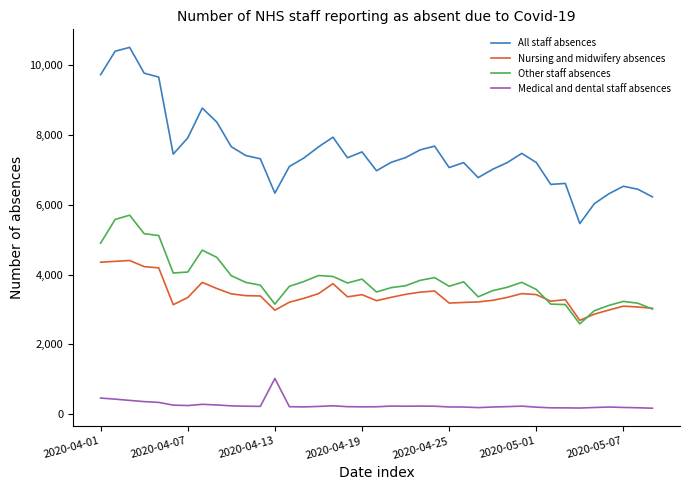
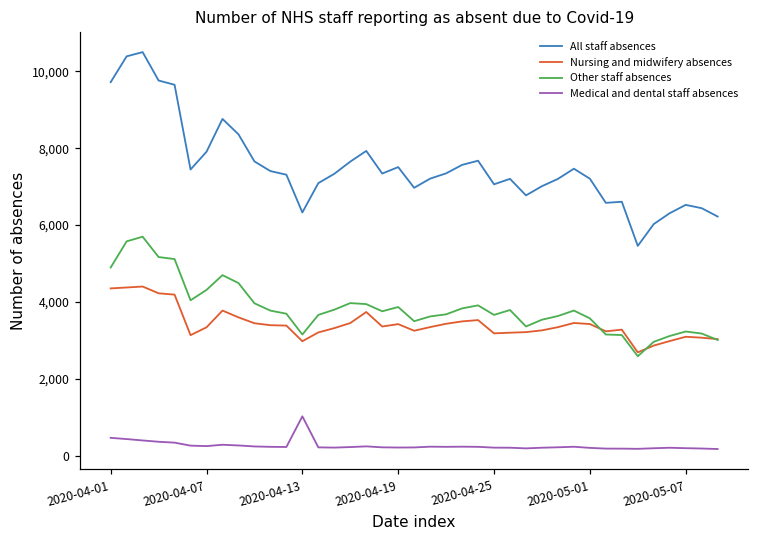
  {
    "All staff absences": {
      "2020-04-01": "9,700",
      "2020-04-07": "7,900",
      "2020-04-13": "6,300",
      "2020-04-19": "7,500",
      "2020-04-25": "7,100",
      "2020-05-01": "7,200",
      "2020-05-07": "6,500"
    },
    "Nursing and midwifery absences": {
      "2020-04-01": "4,400",
      "2020-04-07": "3,300",
      "2020-04-13": "3,000",
      "2020-04-19": "3,400",
      "2020-04-25": "3,200",
      "2020-05-01": "3,400",
      "2020-05-07": "3,100"
    },
    "Other staff absences": {
      "2020-04-01": "4,900",
-     "2020-04-07": "4,100",
+     "2020-04-07": "4,300",
      "2020-04-13": "3,200",
      "2020-04-19": "3,900",
      "2020-04-25": "3,700",
      "2020-05-01": "3,600",
      "2020-05-07": "3,200"
    },
    "Medical and dental staff absences": {
      "2020-04-01": "500",
      "2020-04-07": "300",
      "2020-04-13": "1,000",
      "2020-04-19": "200",
      "2020-04-25": "200",
      "2020-05-01": "200",
      "2020-05-07": "200"
    }
  }
